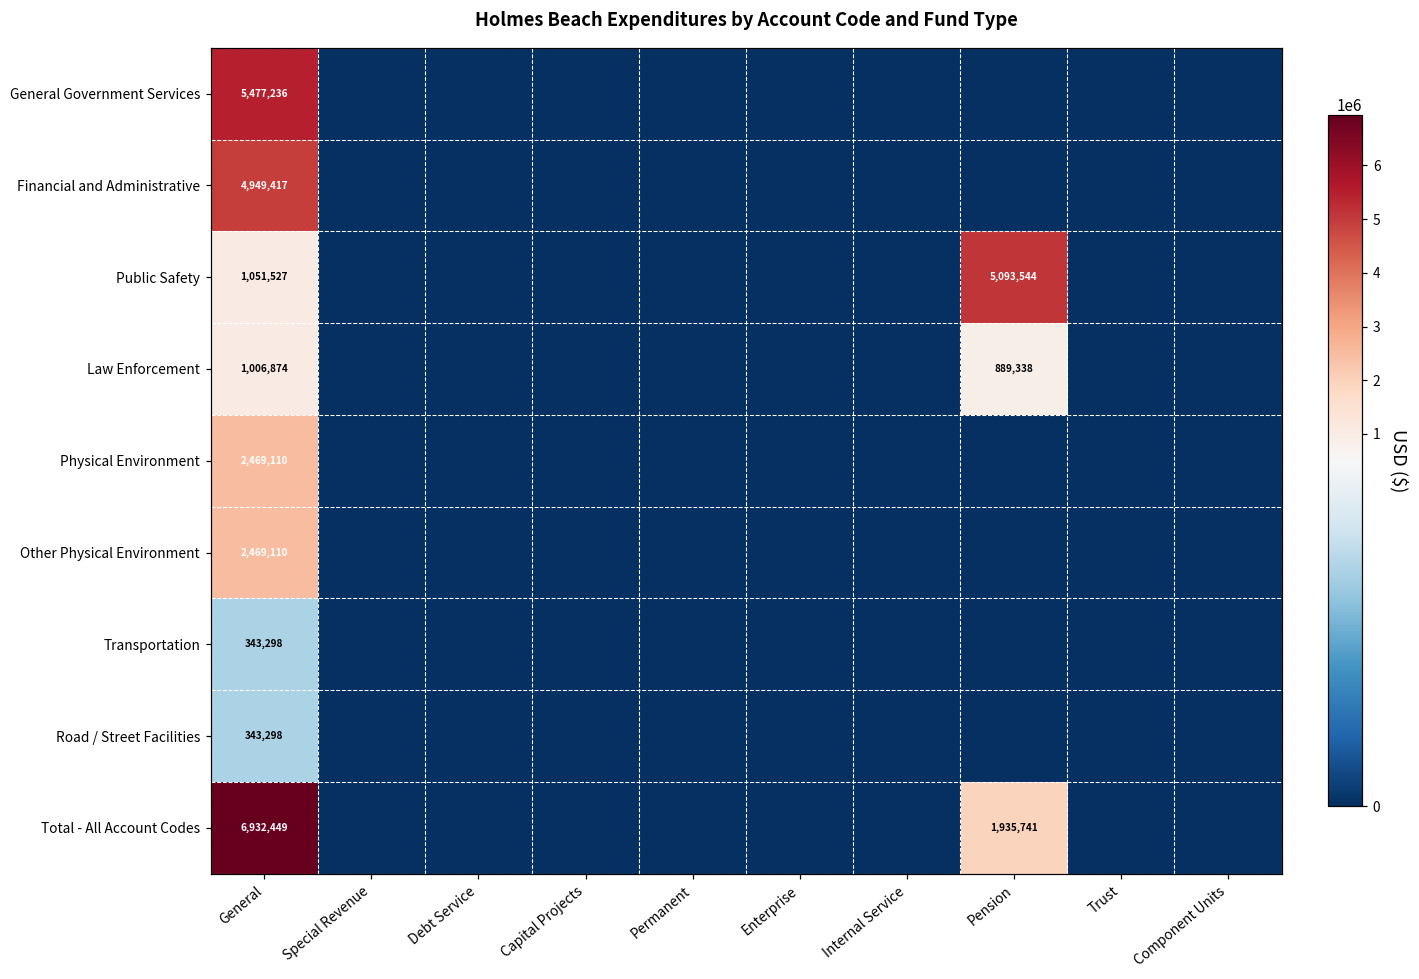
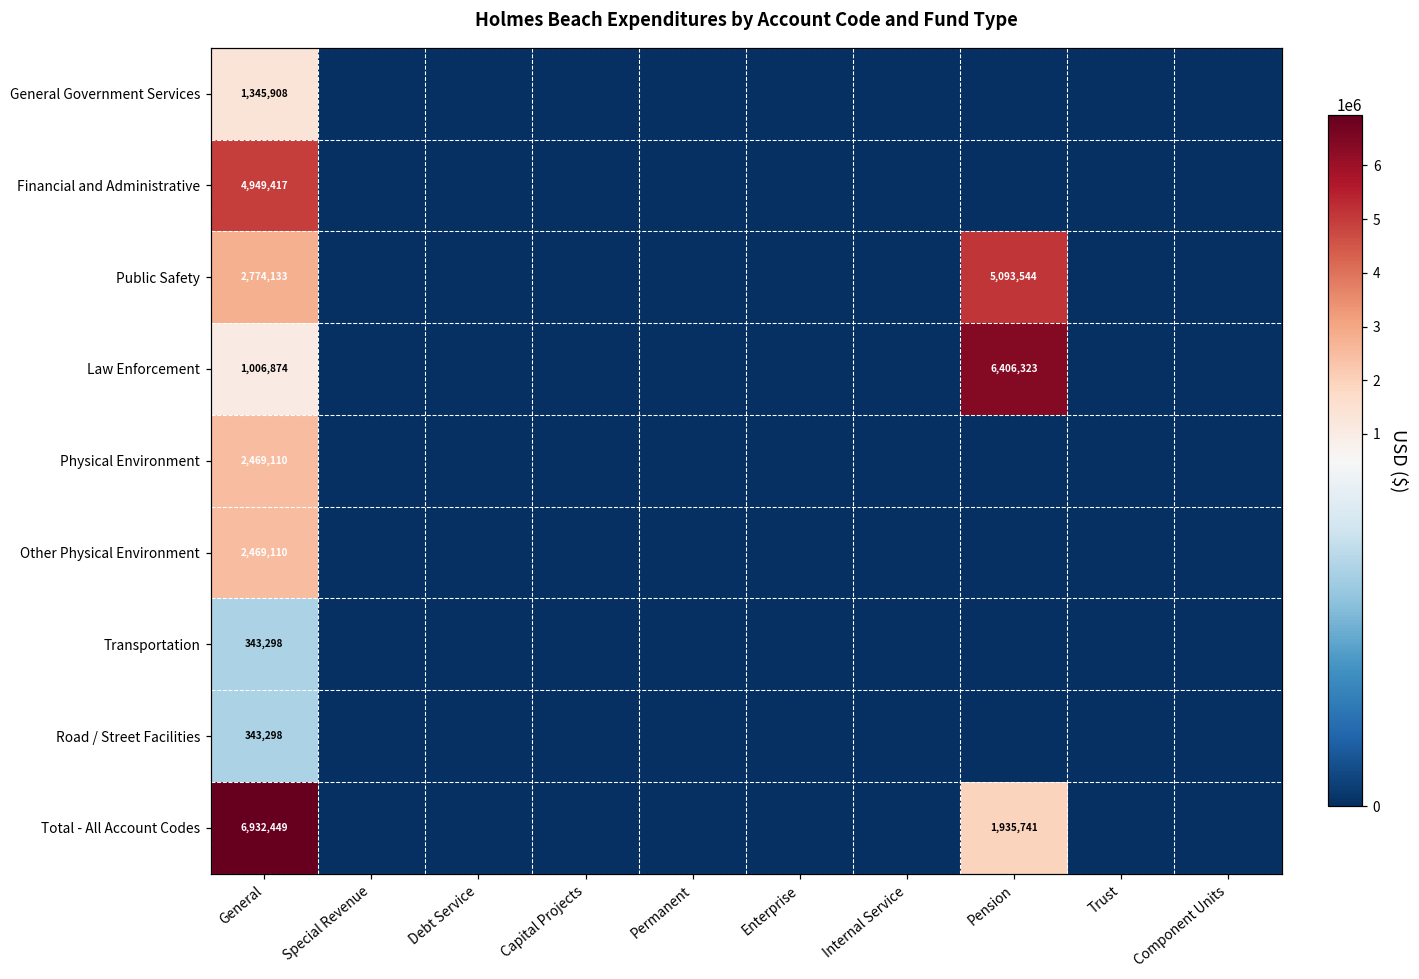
  {
    "General Government Services": {
-     "General": "5,477,236"
+     "General": "1,345,908"
    },
    "Financial and Administrative": {
      "General": "4,949,417"
    },
    "Public Safety": {
-     "General": "1,051,527",
+     "General": "2,774,133",
      "Pension": "5,093,544"
    },
    "Law Enforcement": {
      "General": "1,006,874",
-     "Pension": "889,338"
+     "Pension": "6,406,323"
    },
    "Physical Environment": {
      "General": "2,469,110"
    },
    "Other Physical Environment": {
      "General": "2,469,110"
    },
    "Transportation": {
      "General": "343,298"
    },
    "Road / Street Facilities": {
      "General": "343,298"
    },
    "Total - All Account Codes": {
      "General": "6,932,449",
      "Pension": "1,935,741"
    }
  }
